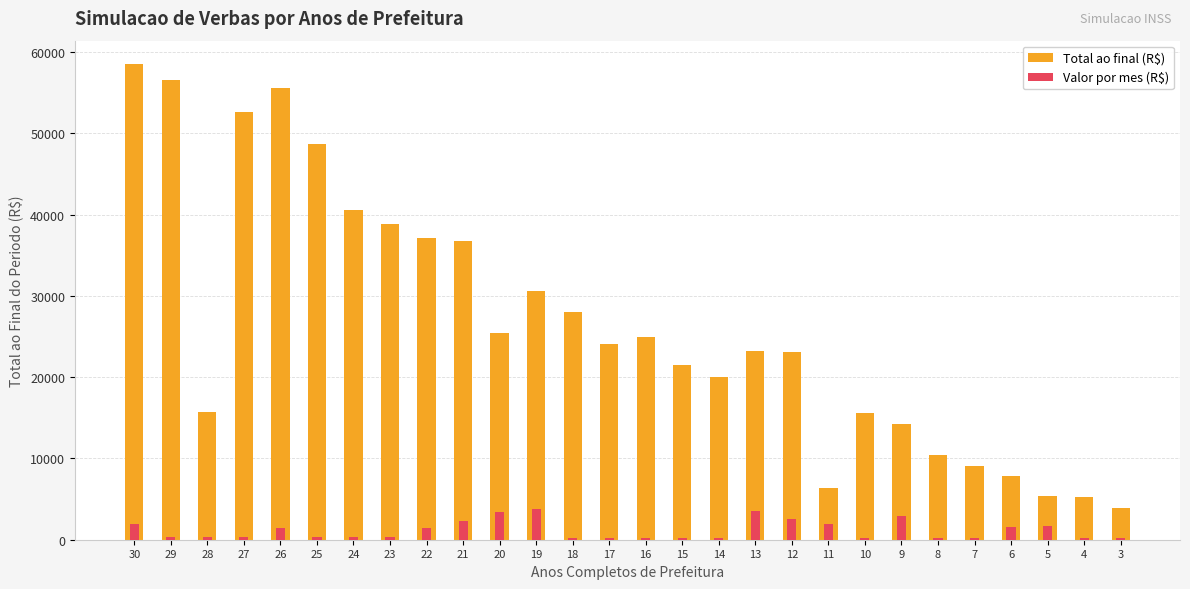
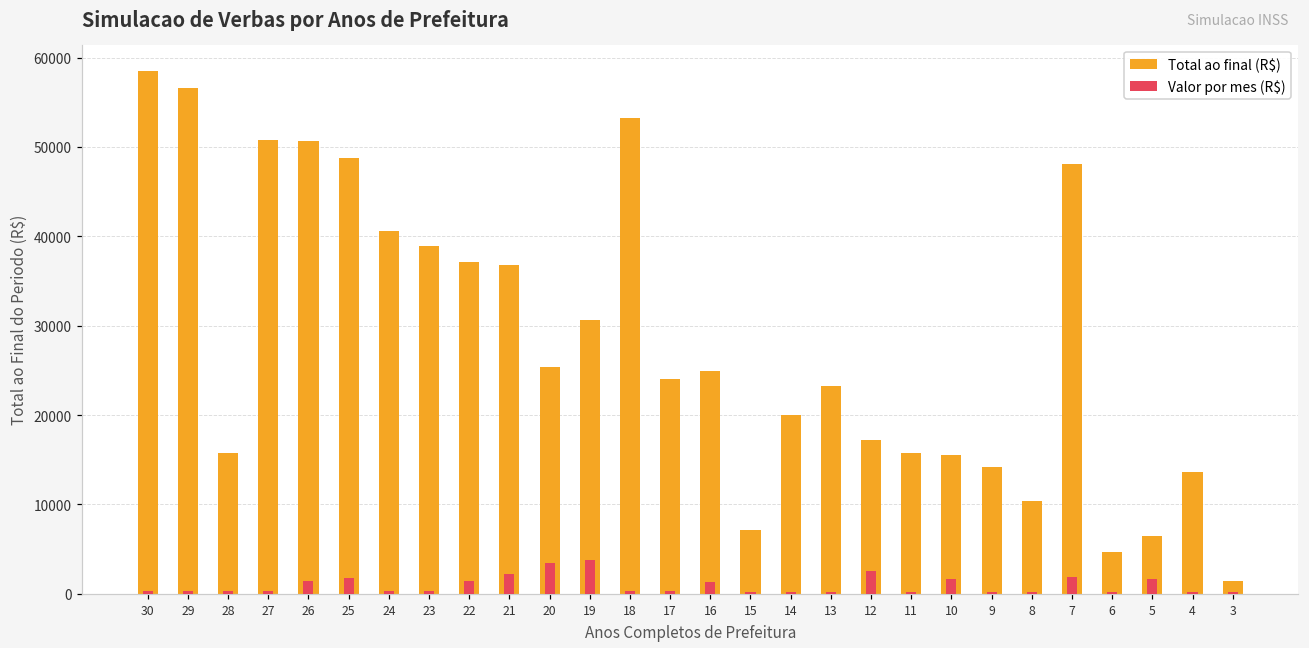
  {
    "Total ao final (R$)": {
      "30": 59000,
      "29": 57000,
      "28": 16000,
-     "27": 53000,
-     "26": 56000,
+     "27": 51000,
+     "26": 51000,
      "25": 49000,
      "24": 41000,
      "23": 39000,
      "22": 37000,
      "21": 37000,
      "20": 25000,
      "19": 31000,
-     "18": 28000,
+     "18": 53000,
      "17": 24000,
      "16": 25000,
-     "15": 21000,
+     "15": 7000,
      "14": 20000,
      "13": 23000,
-     "12": 23000,
-     "11": 6000,
+     "12": 17000,
+     "11": 16000,
      "10": 16000,
      "9": 14000,
      "8": 10000,
-     "7": 9000,
-     "6": 8000,
-     "5": 5000,
-     "4": 5000,
-     "3": 4000
+     "7": 48000,
+     "6": 5000,
+     "5": 7000,
+     "4": 14000,
+     "3": 1000
    },
    "Valor por mes (R$)": {
-     "30": 2000,
-     "25": 0,
-     "16": 0,
-     "13": 3000,
-     "11": 2000,
-     "10": 0,
-     "9": 3000,
-     "7": 0,
-     "6": 2000
+     "30": 0,
+     "25": 2000,
+     "16": 1000,
+     "13": 0,
+     "11": 0,
+     "10": 2000,
+     "9": 0,
+     "7": 2000,
+     "6": 0
    }
  }
